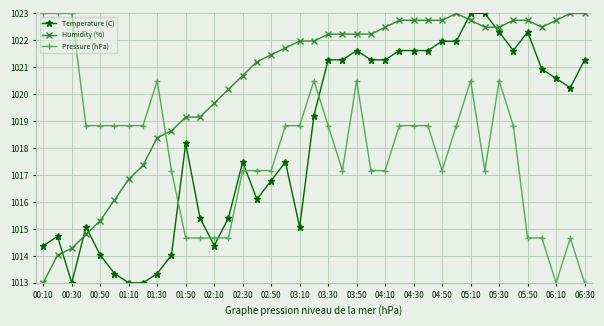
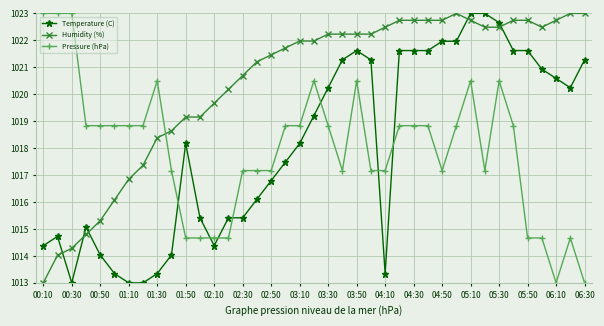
  {
    "Temperature (C)": {
      "00:10": 1014.4,
      "00:30": 1013.0,
      "00:50": 1014.0,
      "01:10": 1013.0,
      "01:30": 1013.3,
      "01:50": 1018.2,
      "02:10": 1014.4,
-     "02:30": 1017.5,
+     "02:30": 1015.4,
      "02:50": 1016.8,
-     "03:10": 1015.1,
-     "03:30": 1021.3,
+     "03:10": 1018.2,
+     "03:30": 1020.2,
      "03:50": 1021.6,
-     "04:10": 1021.3,
+     "04:10": 1013.3,
      "04:30": 1021.6,
      "04:50": 1022.0,
      "05:10": 1023.0,
-     "05:30": 1022.3,
-     "05:50": 1022.3,
+     "05:30": 1022.7,
+     "05:50": 1021.6,
      "06:10": 1020.6,
      "06:30": 1021.3
    }
  }
